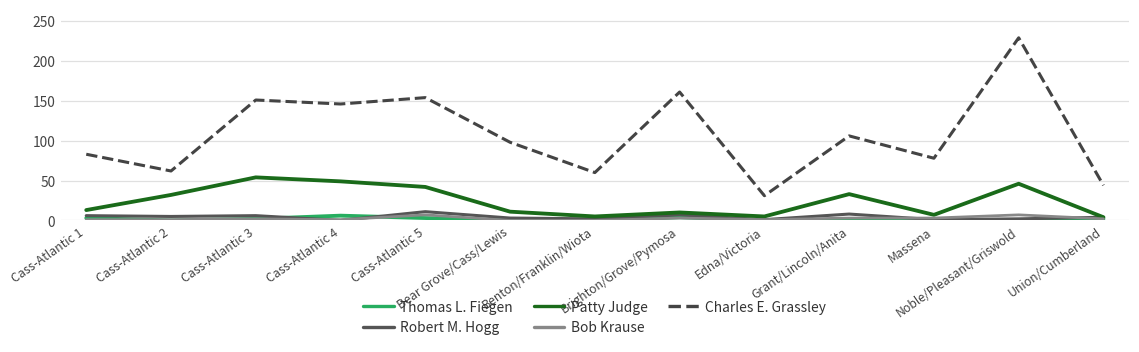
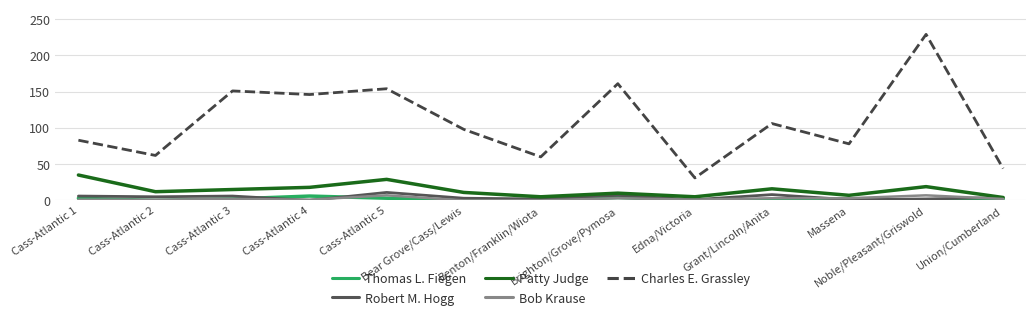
  {
    "Thomas L. Fiegen": {
      "Cass-Atlantic 4": 10,
      "Cass-Atlantic 5": 0
    },
    "Patty Judge": {
-     "Cass-Atlantic 1": 10,
-     "Cass-Atlantic 2": 30,
-     "Cass-Atlantic 3": 50,
-     "Cass-Atlantic 4": 50,
-     "Cass-Atlantic 5": 40,
+     "Cass-Atlantic 1": 40,
+     "Cass-Atlantic 2": 10,
+     "Cass-Atlantic 3": 20,
+     "Cass-Atlantic 4": 20,
+     "Cass-Atlantic 5": 30,
      "Bear Grove/Cass/Lewis": 10,
      "Edna/Victoria": 10,
-     "Grant/Lincoln/Anita": 30,
+     "Grant/Lincoln/Anita": 20,
      "Massena": 10,
-     "Noble/Pleasant/Griswold": 50
+     "Noble/Pleasant/Griswold": 20
    },
    "Bob Krause": {
      "Cass-Atlantic 5": 10,
      "Noble/Pleasant/Griswold": 10
    }
  }
